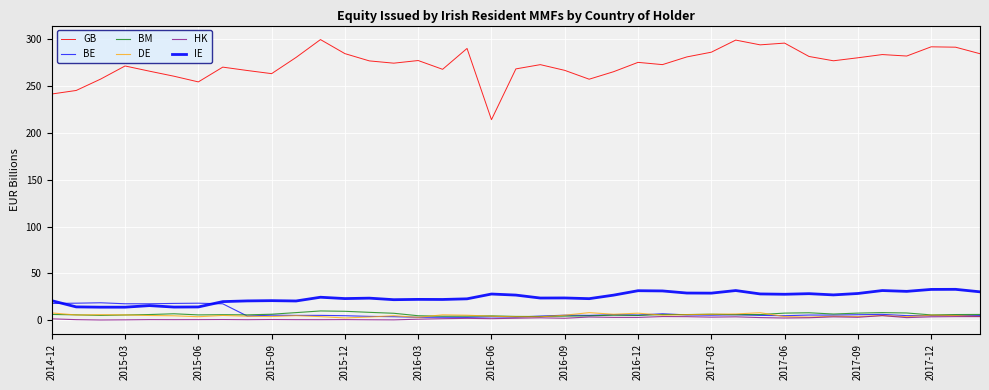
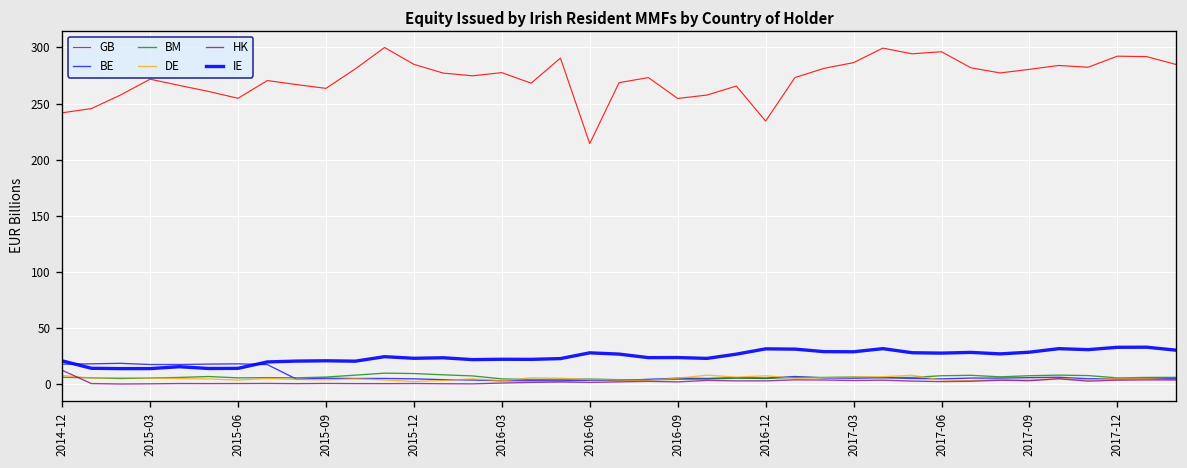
  {
    "GB": {
      "2014-12": 240,
      "2015-03": 270,
      "2015-06": 250,
      "2015-09": 260,
      "2015-12": 280,
      "2016-03": 280,
      "2016-06": 210,
-     "2016-09": 270,
-     "2016-12": 280,
+     "2016-09": 250,
+     "2016-12": 230,
      "2017-03": 290,
      "2017-06": 300,
      "2017-09": 280,
      "2017-12": 290
    },
    "BM": {
      "2015-12": 10,
      "2017-06": 10
    },
    "HK": {
-     "2014-12": 0,
+     "2014-12": 10,
      "2015-03": 0,
      "2015-06": 0,
      "2015-09": 0
    }
  }
